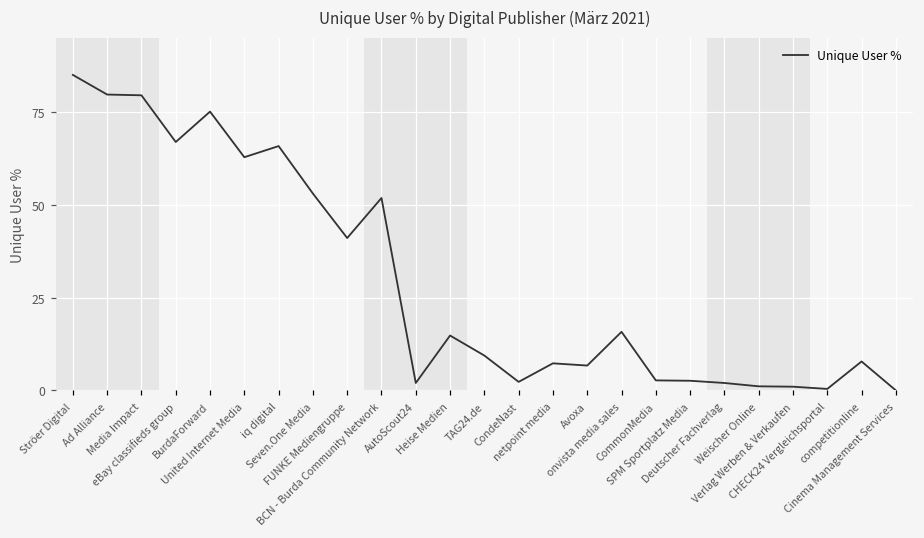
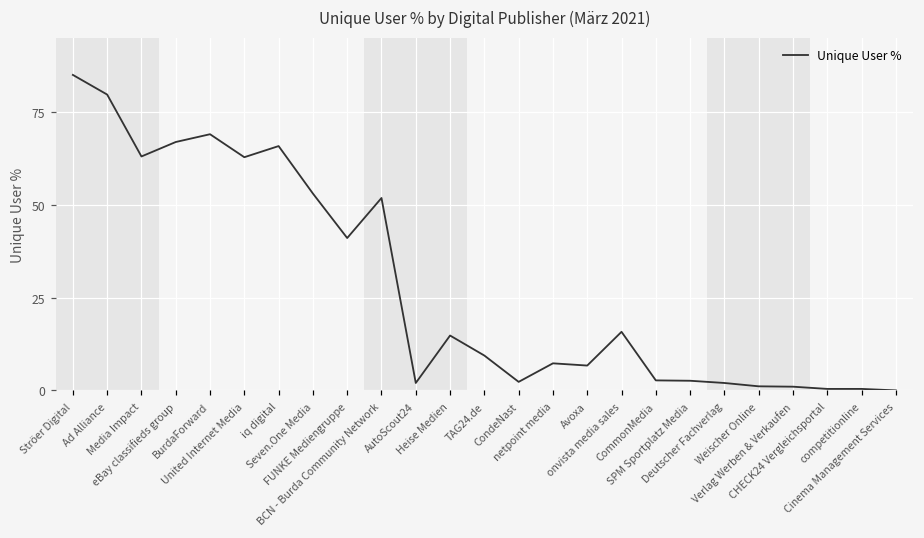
  {
    "Ströer Digital": 85,
    "Ad Alliance": 80,
-   "Media Impact": 80,
+   "Media Impact": 63,
    "eBay classifieds group": 67,
-   "BurdaForward": 75,
+   "BurdaForward": 69,
    "United Internet Media": 63,
    "iq digital": 66,
    "Seven.One Media": 53,
    "FUNKE Mediengruppe": 41,
    "BCN - Burda Community Network": 52,
    "AutoScout24": 2,
    "Heise Medien": 15,
    "TAG24.de": 9,
    "CondeNast": 2,
    "netpoint media": 7,
    "Avoxa": 7,
    "onvista media sales": 16,
    "CommonMedia": 3,
    "SPM Sportplatz Media": 3,
    "Deutscher Fachverlag": 2,
    "Weischer Online": 1,
    "Verlag Werben & Verkaufen": 1,
    "CHECK24 Vergleichsportal": 0,
-   "competitionline": 8,
+   "competitionline": 0,
    "Cinema Management Services": 0
  }
